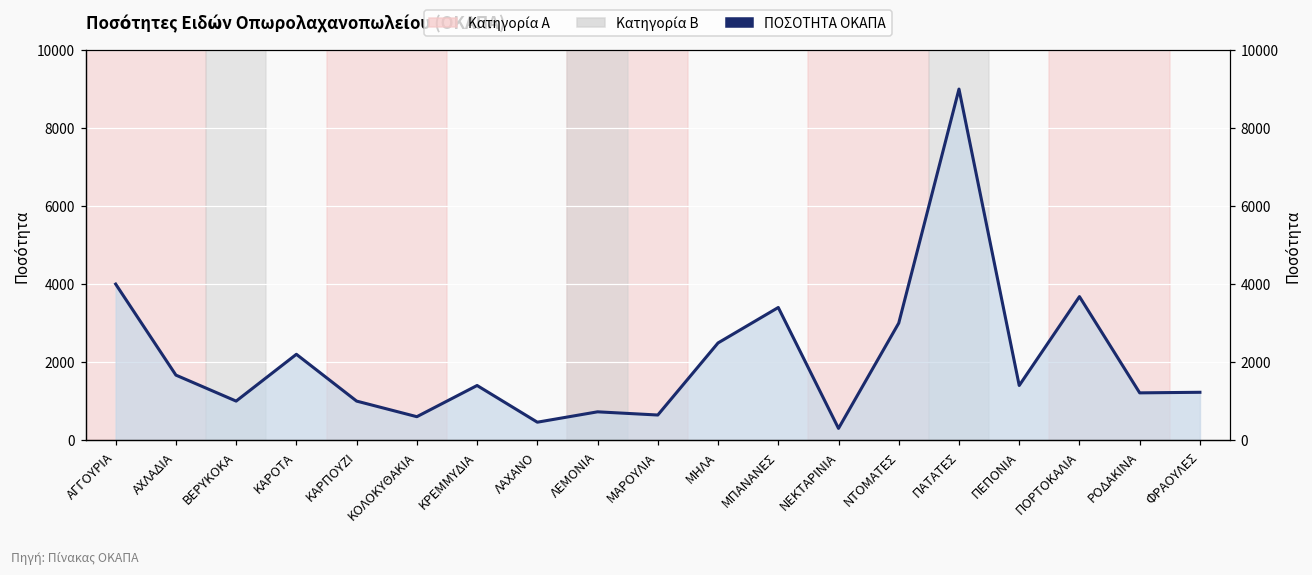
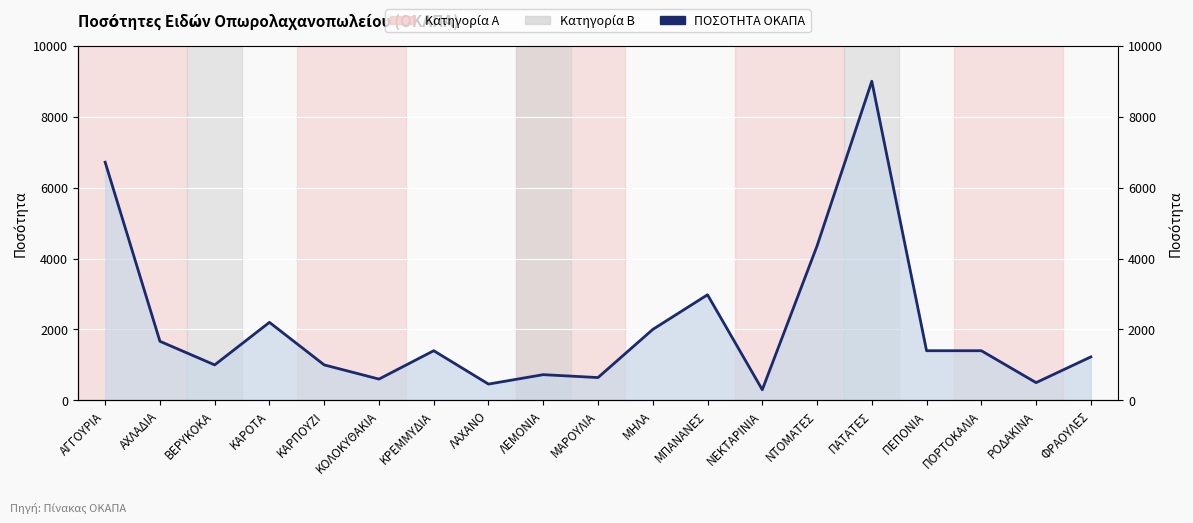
  {
-   "ΑΓΓΟΥΡΙΑ": 4000,
+   "ΑΓΓΟΥΡΙΑ": 6700,
    "ΑΧΛΑΔΙΑ": 1700,
    "ΒΕΡΥΚΟΚΑ": 1000,
    "ΚΑΡΟΤΑ": 2200,
    "ΚΑΡΠΟΥΖΙ": 1000,
    "ΚΟΛΟΚΥΘΑΚΙΑ": 600,
    "ΚΡΕΜΜΥΔΙΑ": 1400,
    "ΛΑΧΑΝΟ": 500,
    "ΛΕΜΟΝΙΑ": 700,
    "ΜΑΡΟΥΛΙΑ": 600,
-   "ΜΗΛΑ": 2500,
-   "ΜΠΑΝΑΝΕΣ": 3400,
+   "ΜΗΛΑ": 2000,
+   "ΜΠΑΝΑΝΕΣ": 3000,
    "ΝΕΚΤΑΡΙΝΙΑ": 300,
-   "ΝΤΟΜΑΤΕΣ": 3000,
+   "ΝΤΟΜΑΤΕΣ": 4400,
    "ΠΑΤΑΤΕΣ": 9000,
    "ΠΕΠΟΝΙΑ": 1400,
-   "ΠΟΡΤΟΚΑΛΙΑ": 3700,
-   "ΡΟΔΑΚΙΝΑ": 1200,
+   "ΠΟΡΤΟΚΑΛΙΑ": 1400,
+   "ΡΟΔΑΚΙΝΑ": 500,
    "ΦΡΑΟΥΛΕΣ": 1200
  }
